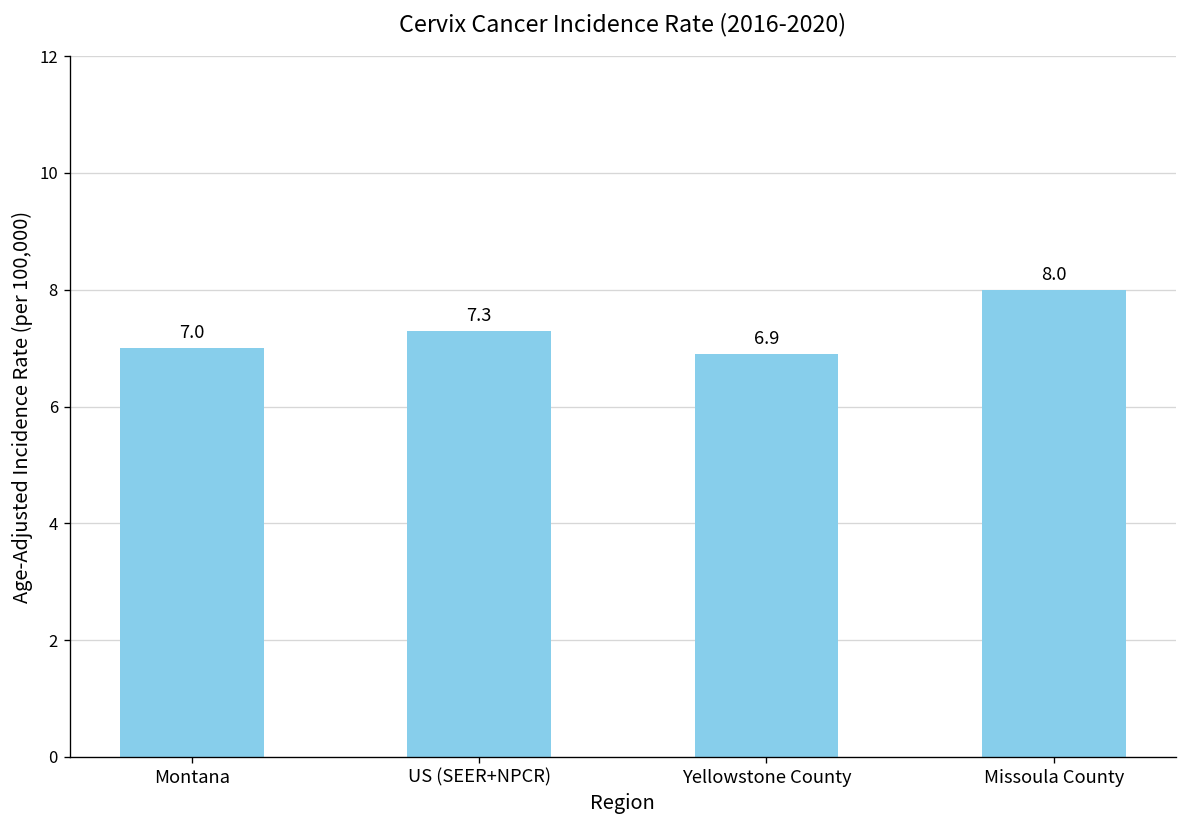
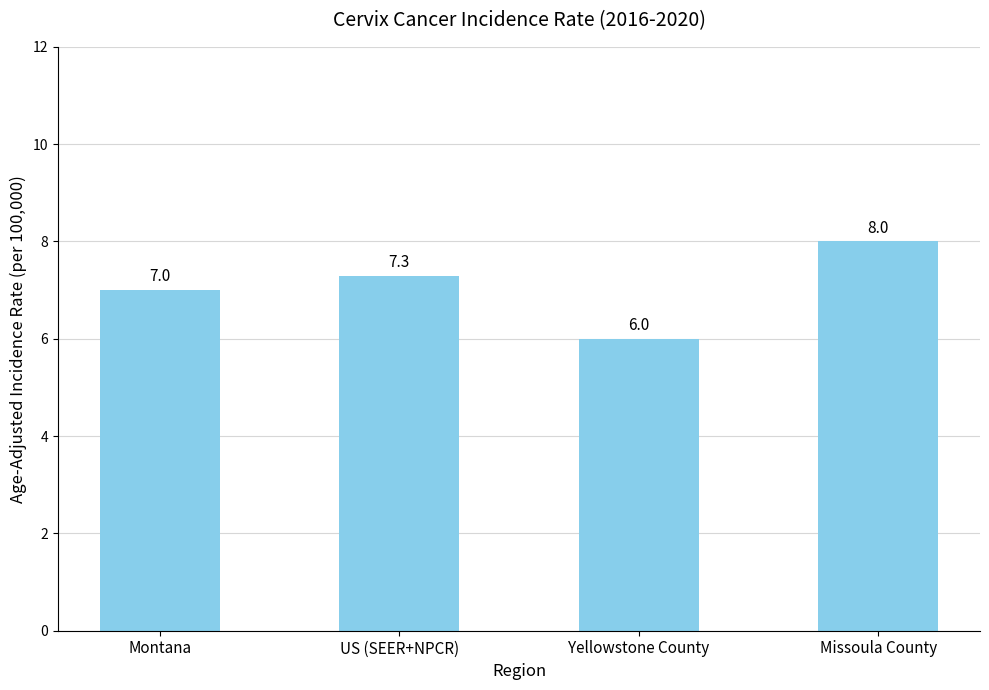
  {
    "Montana": 7.0,
    "US (SEER+NPCR)": 7.3,
-   "Yellowstone County": 6.9,
+   "Yellowstone County": 6.0,
    "Missoula County": 8.0
  }
